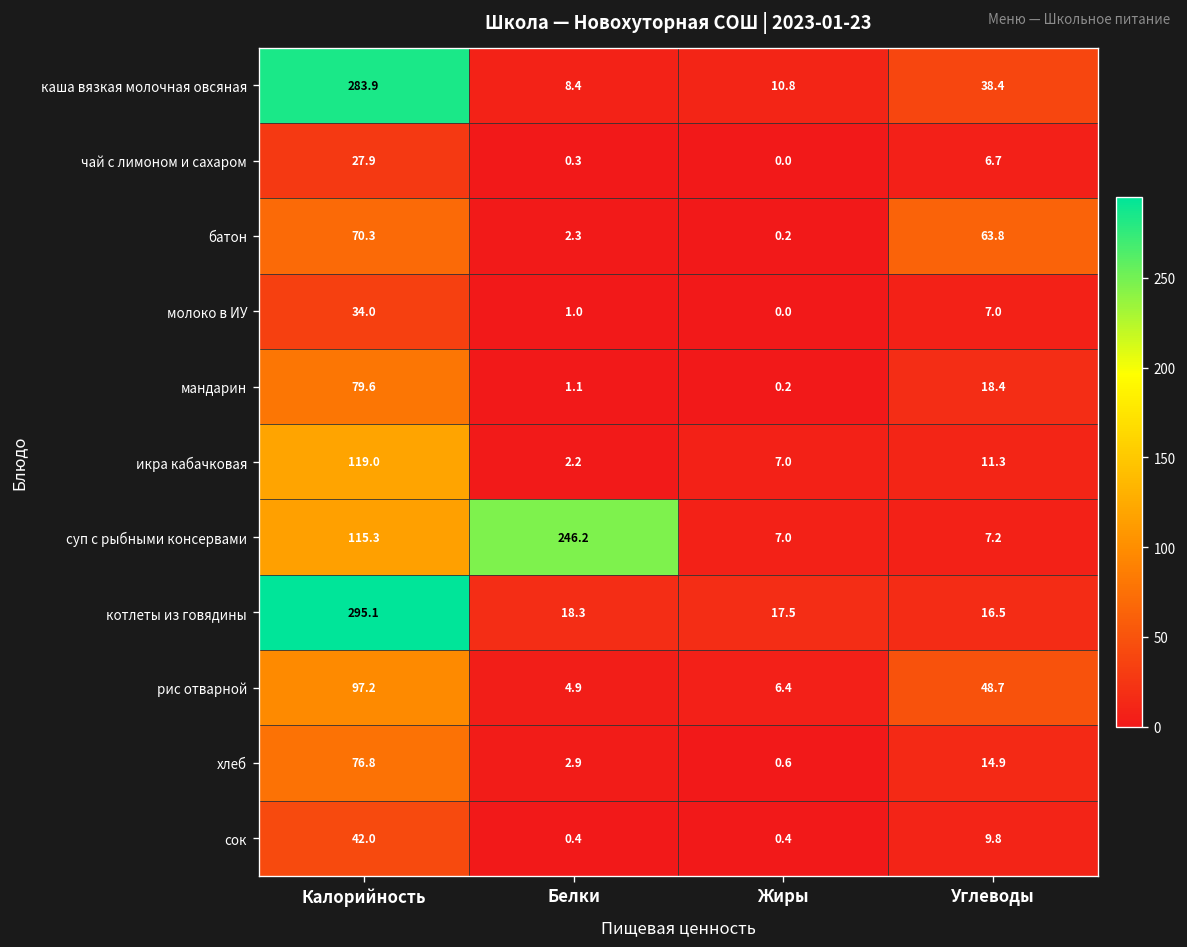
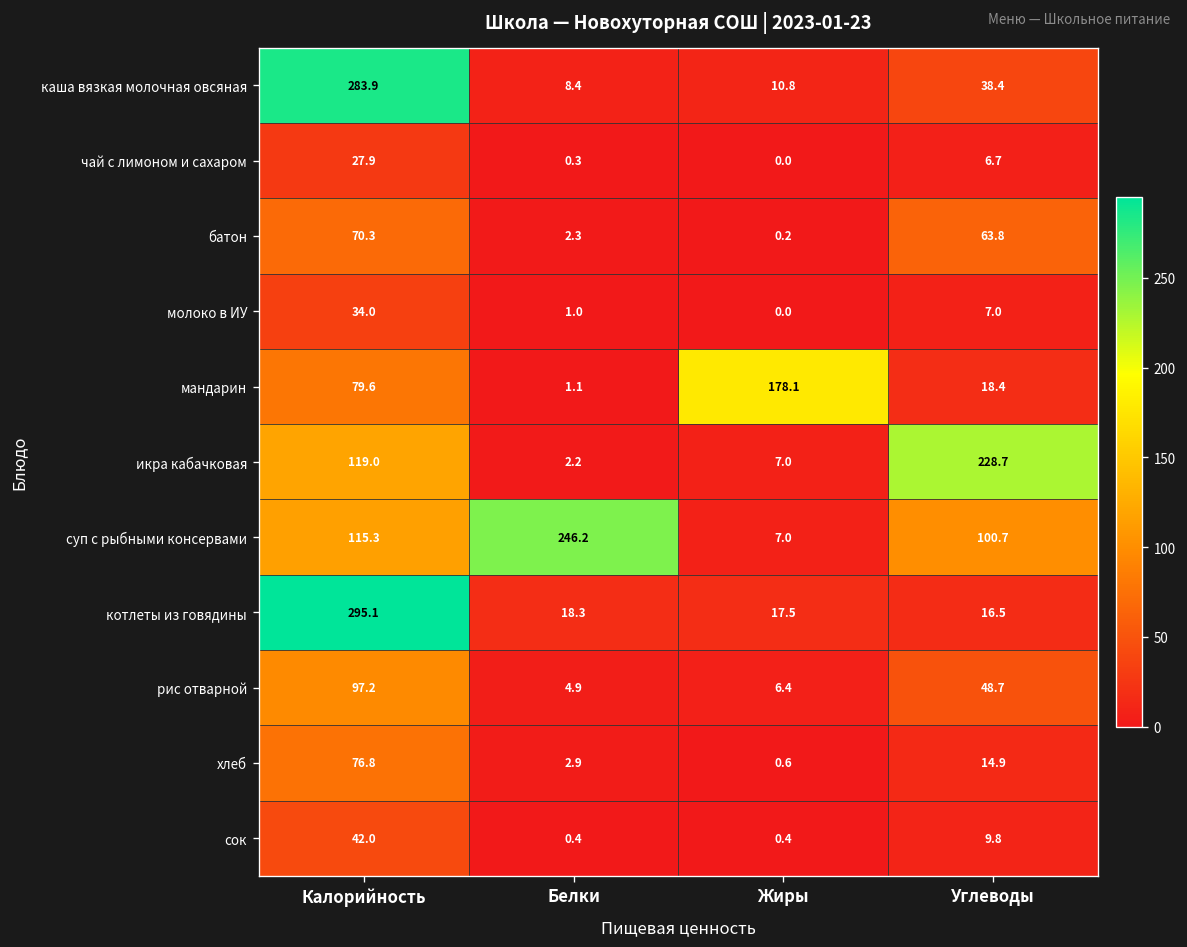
  {
    "каша вязкая молочная овсяная": {
      "Калорийность": 283.9,
      "Белки": 8.4,
      "Жиры": 10.8,
      "Углеводы": 38.4
    },
    "чай с лимоном и сахаром": {
      "Калорийность": 27.9,
      "Белки": 0.3,
      "Жиры": 0.0,
      "Углеводы": 6.7
    },
    "батон": {
      "Калорийность": 70.3,
      "Белки": 2.3,
      "Жиры": 0.2,
      "Углеводы": 63.8
    },
    "молоко в ИУ": {
      "Калорийность": 34.0,
      "Белки": 1.0,
      "Жиры": 0.0,
      "Углеводы": 7.0
    },
    "мандарин": {
      "Калорийность": 79.6,
      "Белки": 1.1,
-     "Жиры": 0.2,
+     "Жиры": 178.1,
      "Углеводы": 18.4
    },
    "икра кабачковая": {
      "Калорийность": 119.0,
      "Белки": 2.2,
      "Жиры": 7.0,
-     "Углеводы": 11.3
+     "Углеводы": 228.7
    },
    "суп с рыбными консервами": {
      "Калорийность": 115.3,
      "Белки": 246.2,
      "Жиры": 7.0,
-     "Углеводы": 7.2
+     "Углеводы": 100.7
    },
    "котлеты из говядины": {
      "Калорийность": 295.1,
      "Белки": 18.3,
      "Жиры": 17.5,
      "Углеводы": 16.5
    },
    "рис отварной": {
      "Калорийность": 97.2,
      "Белки": 4.9,
      "Жиры": 6.4,
      "Углеводы": 48.7
    },
    "хлеб": {
      "Калорийность": 76.8,
      "Белки": 2.9,
      "Жиры": 0.6,
      "Углеводы": 14.9
    },
    "сок": {
      "Калорийность": 42.0,
      "Белки": 0.4,
      "Жиры": 0.4,
      "Углеводы": 9.8
    }
  }
